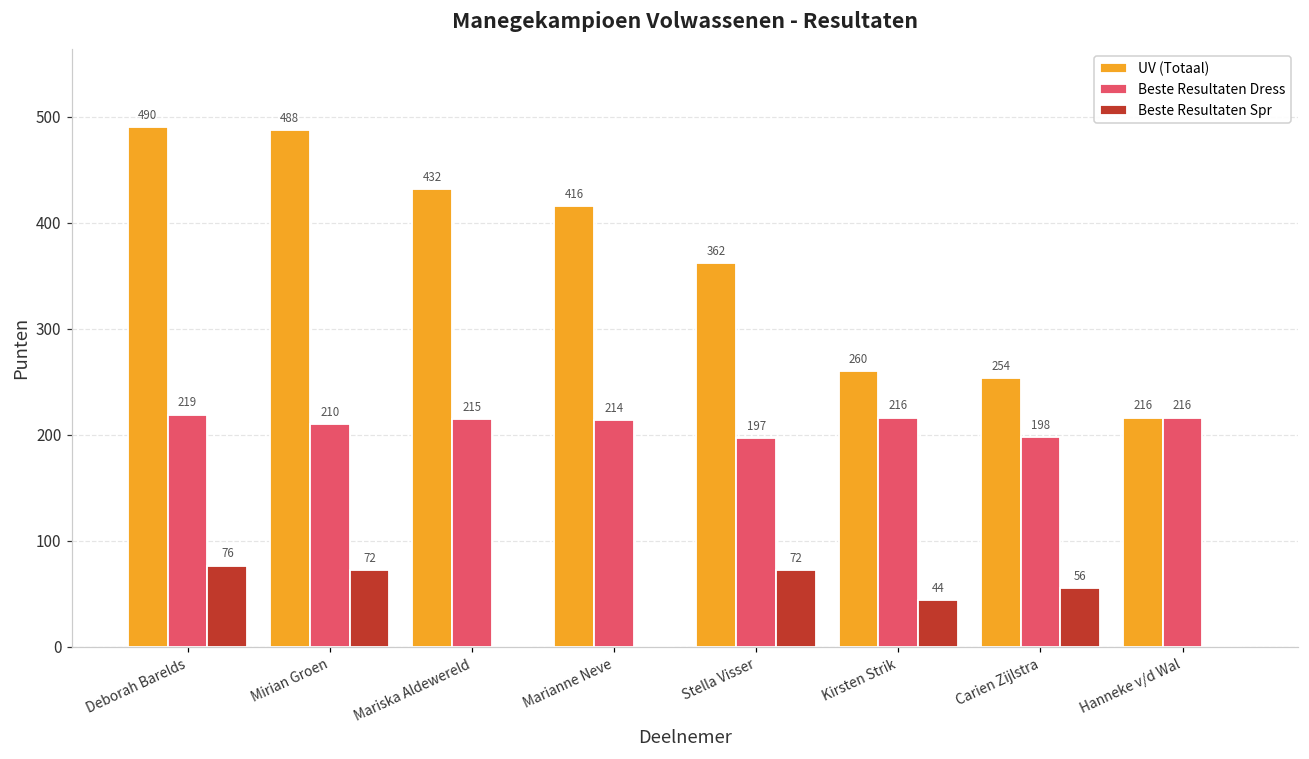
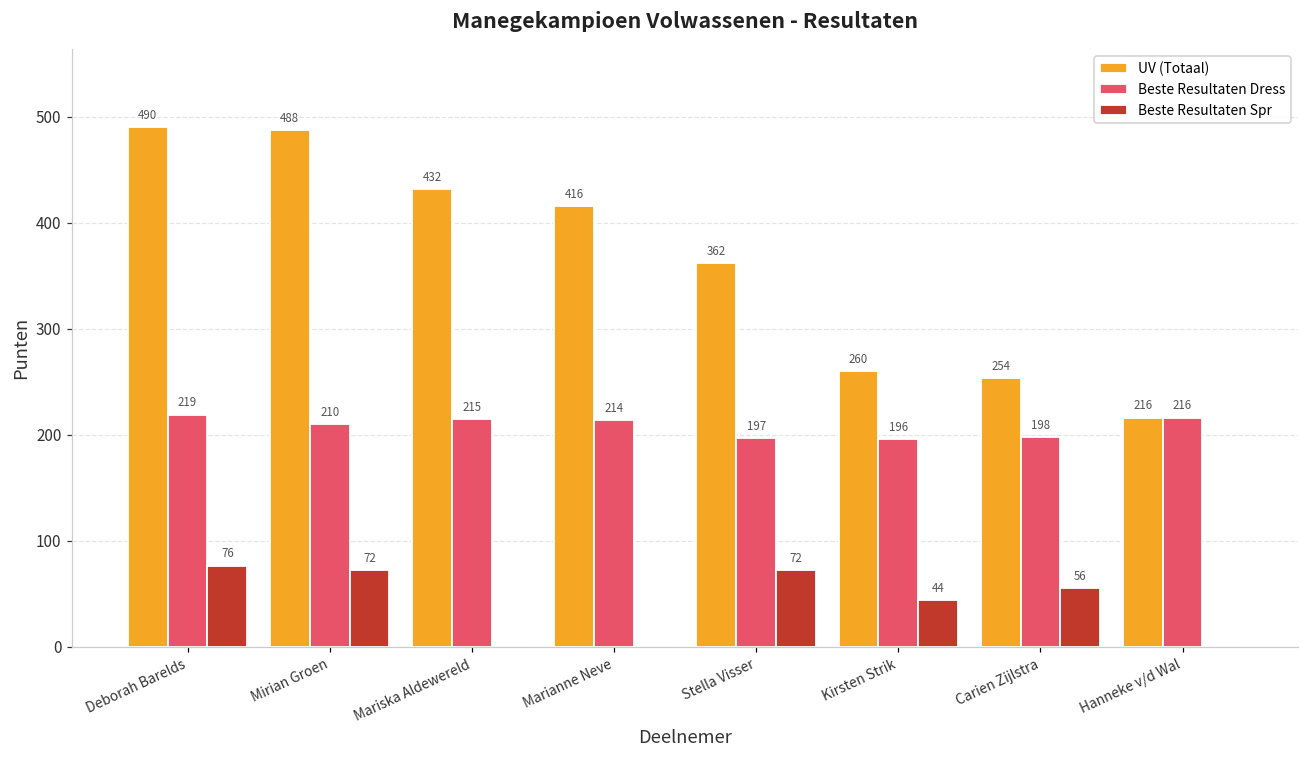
  {
    "UV (Totaal)": {
      "Deborah Barelds": 490,
      "Mirian Groen": 488,
      "Mariska Aldewereld": 432,
      "Marianne Neve": 416,
      "Stella Visser": 362,
      "Kirsten Strik": 260,
      "Carien Zijlstra": 254,
      "Hanneke v/d Wal": 216
    },
    "Beste Resultaten Dress": {
      "Deborah Barelds": 219,
      "Mirian Groen": 210,
      "Mariska Aldewereld": 215,
      "Marianne Neve": 214,
      "Stella Visser": 197,
-     "Kirsten Strik": 216,
+     "Kirsten Strik": 196,
      "Carien Zijlstra": 198,
      "Hanneke v/d Wal": 216
    },
    "Beste Resultaten Spr": {
      "Deborah Barelds": 76,
      "Mirian Groen": 72,
      "Stella Visser": 72,
      "Kirsten Strik": 44,
      "Carien Zijlstra": 56
    }
  }
